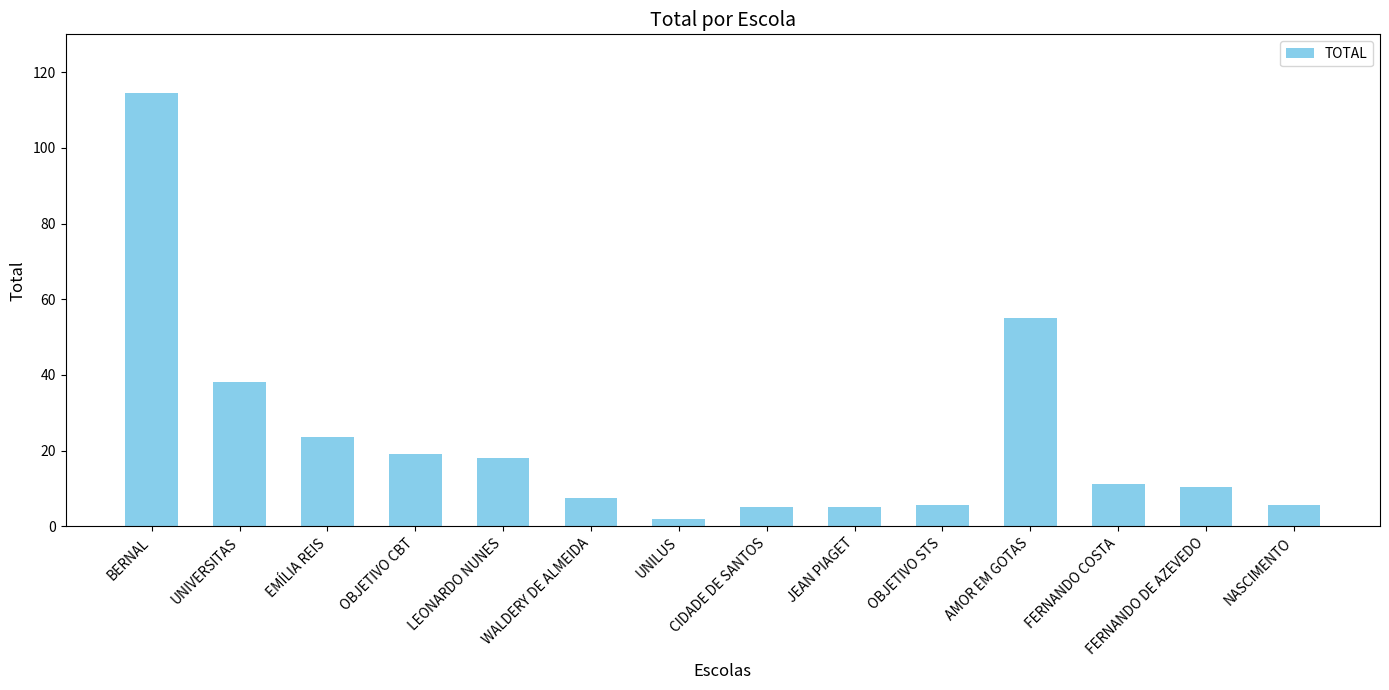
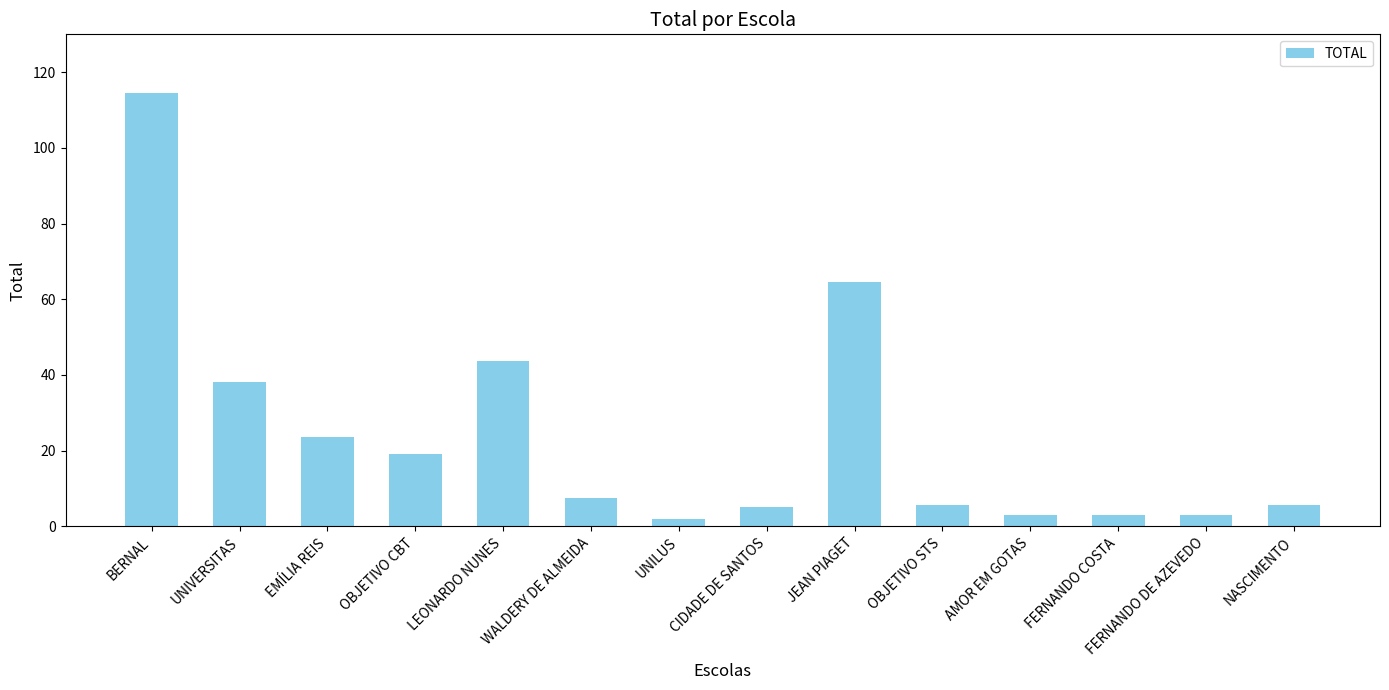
  {
    "BERNAL": 115,
    "UNIVERSITAS": 38,
    "EMÍLIA REIS": 24,
    "OBJETIVO CBT": 19,
-   "LEONARDO NUNES": 18,
+   "LEONARDO NUNES": 44,
    "WALDERY DE ALMEIDA": 8,
    "UNILUS": 2,
    "CIDADE DE SANTOS": 5,
-   "JEAN PIAGET": 5,
+   "JEAN PIAGET": 65,
    "OBJETIVO STS": 6,
-   "AMOR EM GOTAS": 55,
-   "FERNANDO COSTA": 11,
-   "FERNANDO DE AZEVEDO": 10,
+   "AMOR EM GOTAS": 3,
+   "FERNANDO COSTA": 3,
+   "FERNANDO DE AZEVEDO": 3,
    "NASCIMENTO": 6
  }
